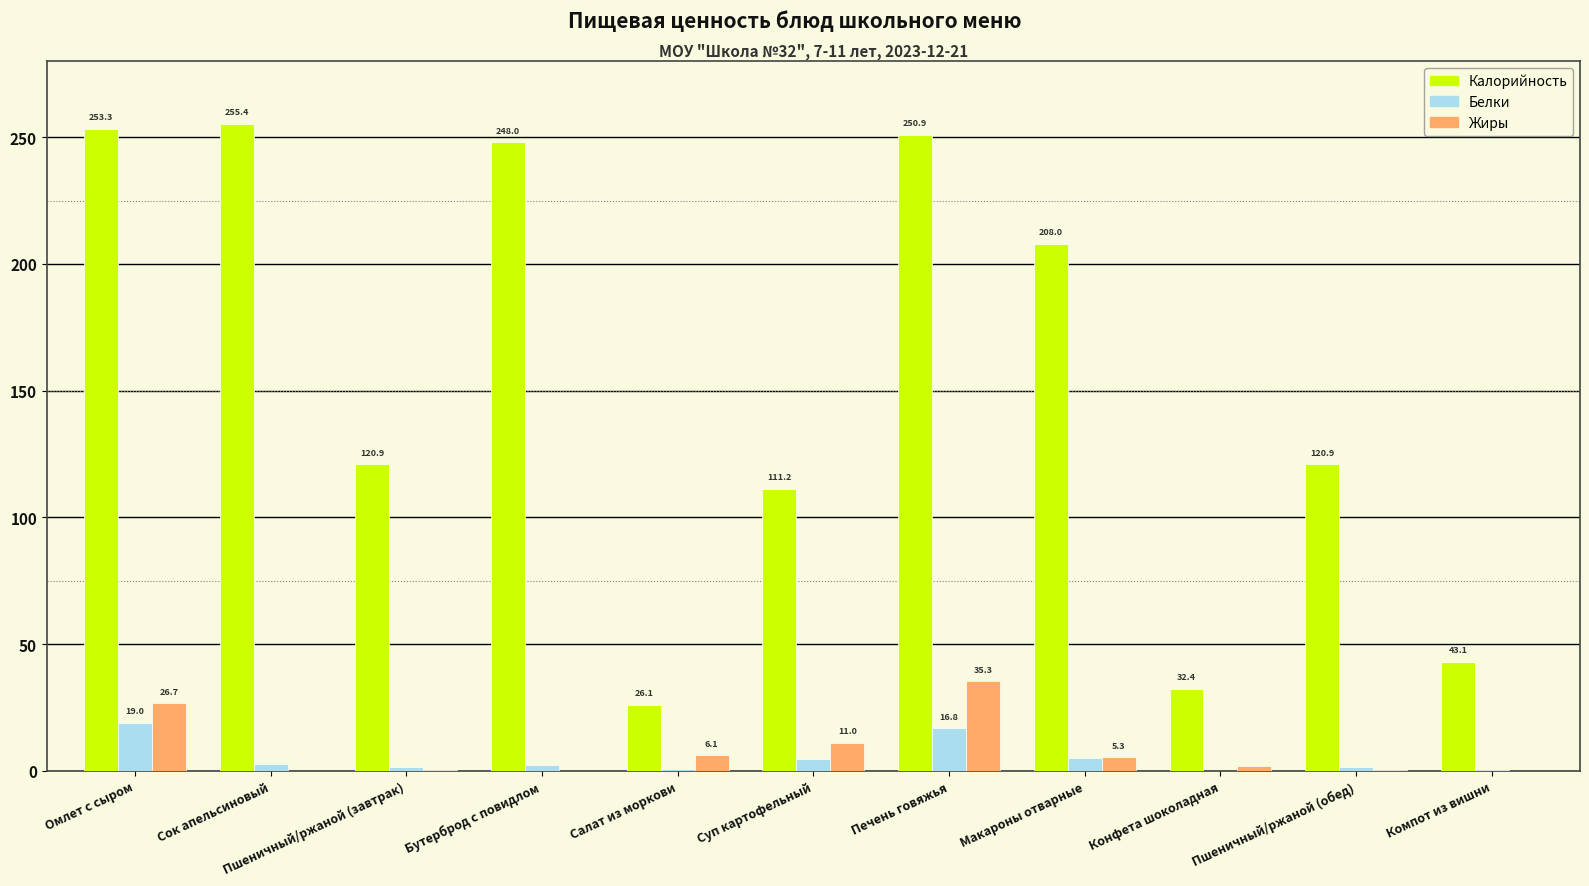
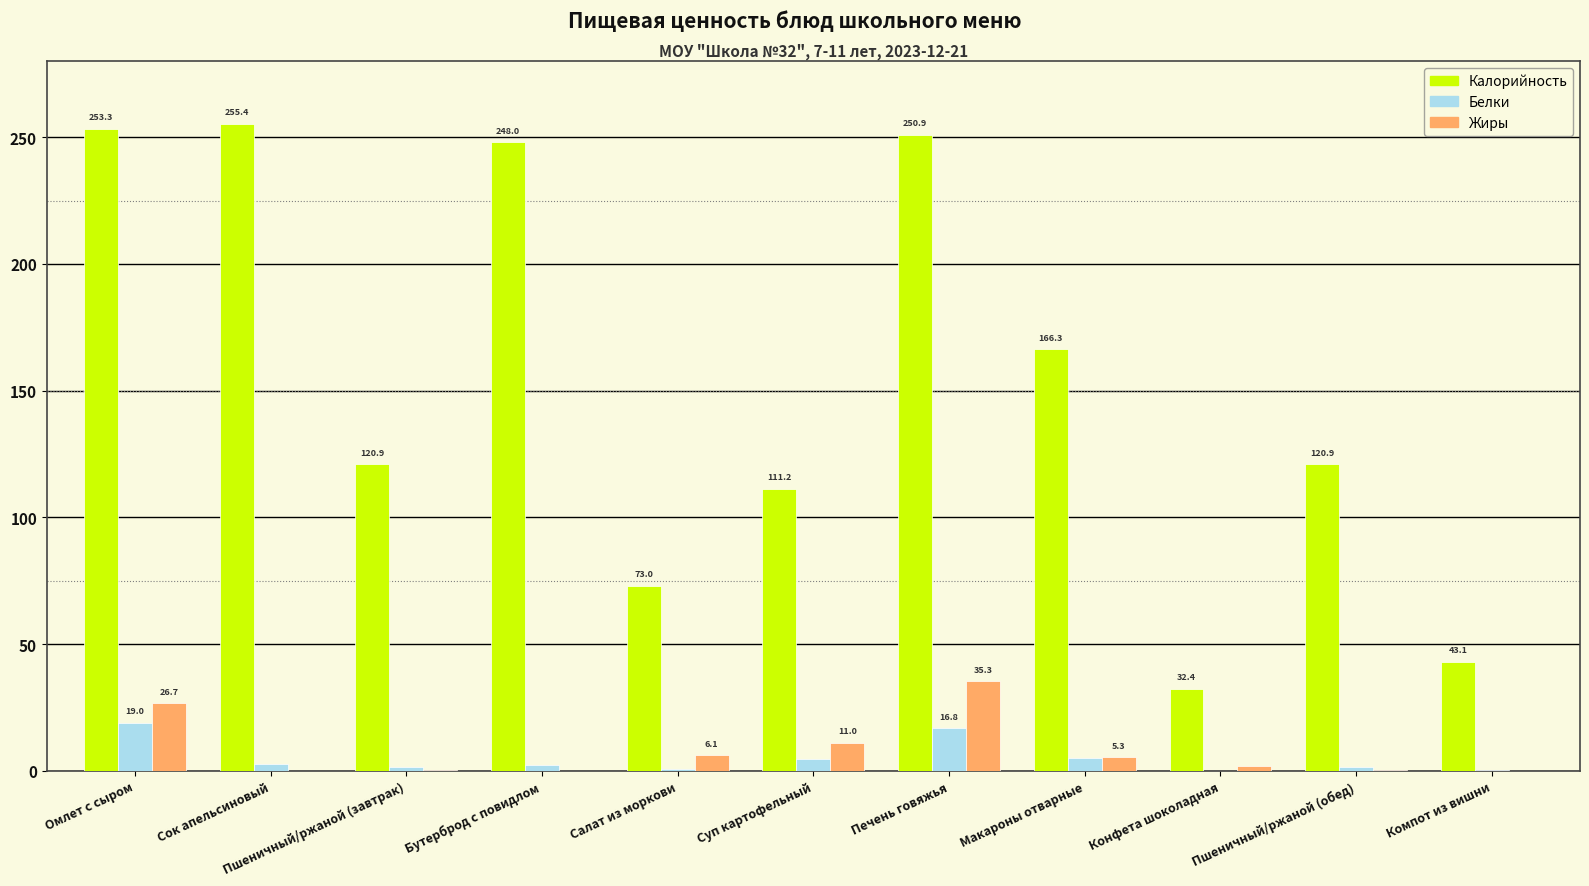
  {
    "Калорийность": {
      "Омлет с сыром": 253.3,
      "Сок апельсиновый": 255.4,
      "Пшеничный/ржаной (завтрак)": 120.9,
      "Бутерброд с повидлом": 248.0,
-     "Салат из моркови": 26.1,
+     "Салат из моркови": 73.0,
      "Суп картофельный": 111.2,
      "Печень говяжья": 250.9,
-     "Макароны отварные": 208.0,
+     "Макароны отварные": 166.3,
      "Конфета шоколадная": 32.4,
      "Пшеничный/ржаной (обед)": 120.9,
      "Компот из вишни": 43.1
    },
    "Белки": {
      "Омлет с сыром": 19.0,
      "Печень говяжья": 16.8
    },
    "Жиры": {
      "Омлет с сыром": 26.7,
      "Салат из моркови": 6.1,
      "Суп картофельный": 11.0,
      "Печень говяжья": 35.3,
      "Макароны отварные": 5.3
    }
  }
